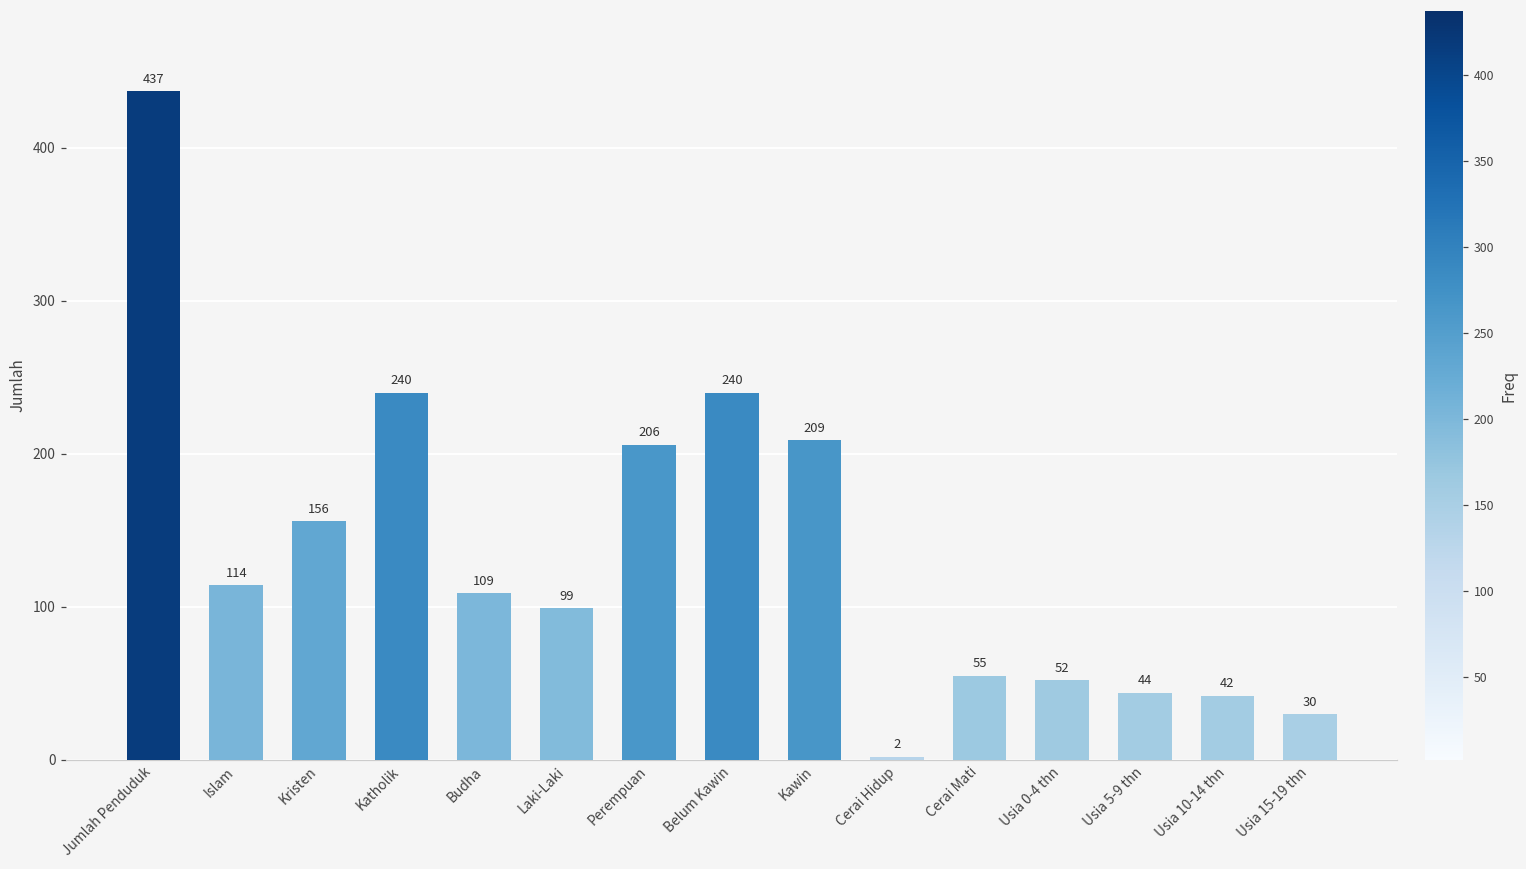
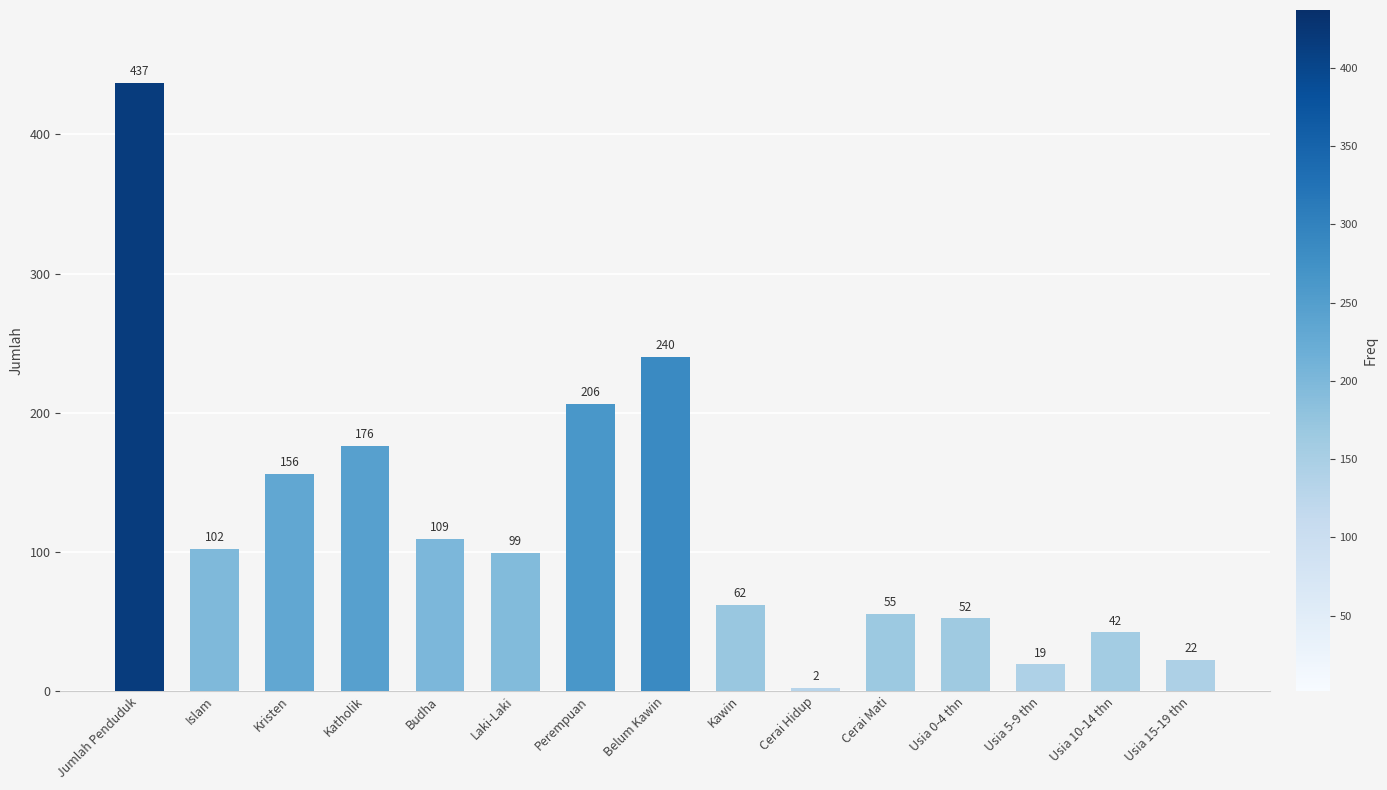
  {
    "Jumlah Penduduk": 437,
-   "Islam": 114,
+   "Islam": 102,
    "Kristen": 156,
-   "Katholik": 240,
+   "Katholik": 176,
    "Budha": 109,
    "Laki-Laki": 99,
    "Perempuan": 206,
    "Belum Kawin": 240,
-   "Kawin": 209,
+   "Kawin": 62,
    "Cerai Hidup": 2,
    "Cerai Mati": 55,
    "Usia 0-4 thn": 52,
-   "Usia 5-9 thn": 44,
+   "Usia 5-9 thn": 19,
    "Usia 10-14 thn": 42,
-   "Usia 15-19 thn": 30
+   "Usia 15-19 thn": 22
  }
